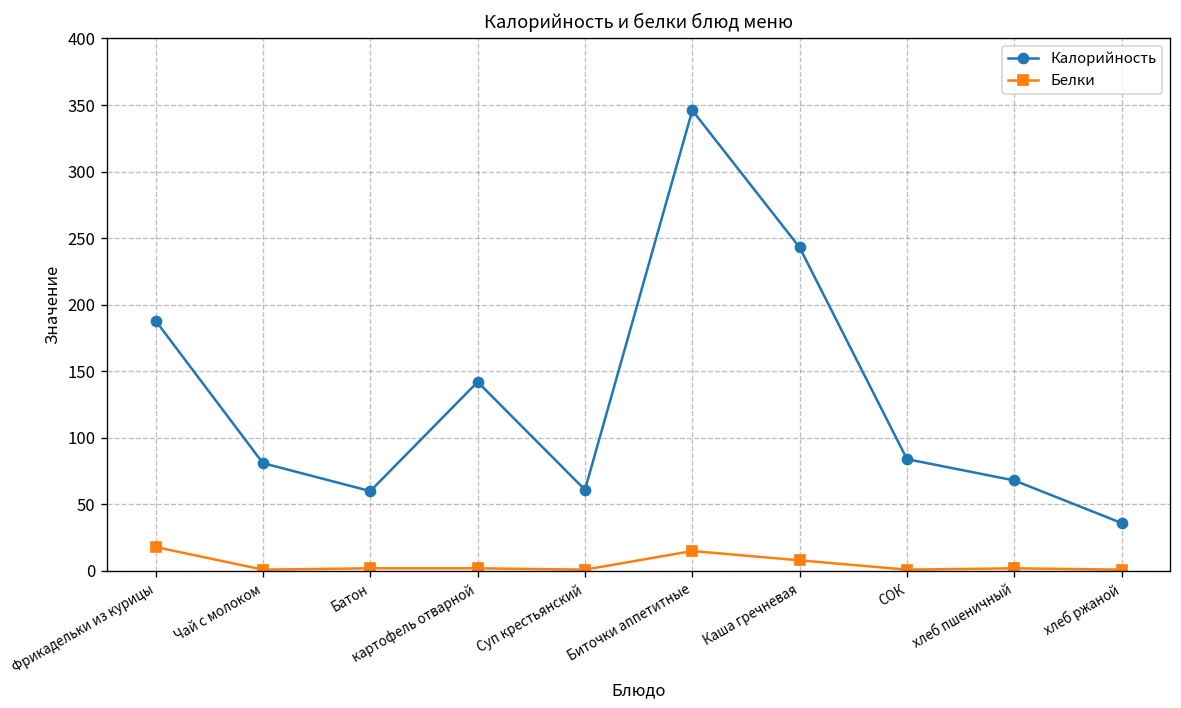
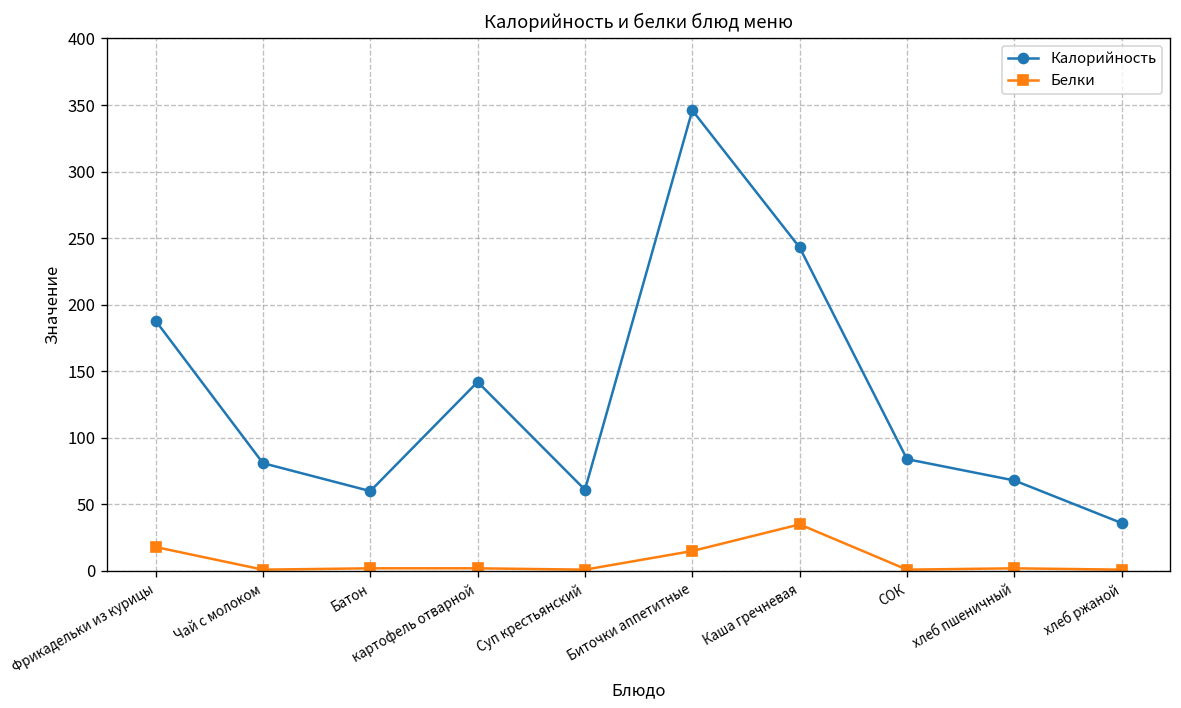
  {
    "Калорийность": {
      "Фрикадельки из курицы": 188,
      "Чай с молоком": 81,
      "Батон": 60,
      "картофель отварной": 142,
      "Суп крестьянский": 61,
      "Биточки аппетитные": 346,
      "Каша гречневая": 243,
      "СОК": 84,
      "хлеб пшеничный": 68,
      "хлеб ржаной": 36
    },
    "Белки": {
      "Фрикадельки из курицы": 18,
      "Чай с молоком": 1,
      "Батон": 2,
      "картофель отварной": 2,
      "Суп крестьянский": 1,
      "Биточки аппетитные": 15,
-     "Каша гречневая": 8,
+     "Каша гречневая": 35,
      "СОК": 1,
      "хлеб пшеничный": 2,
      "хлеб ржаной": 1
    }
  }
